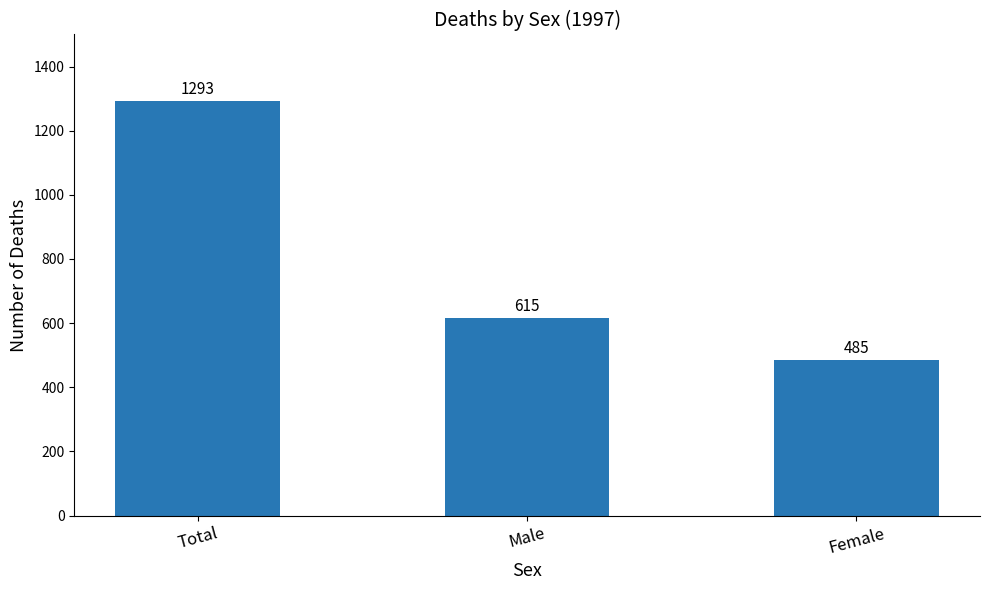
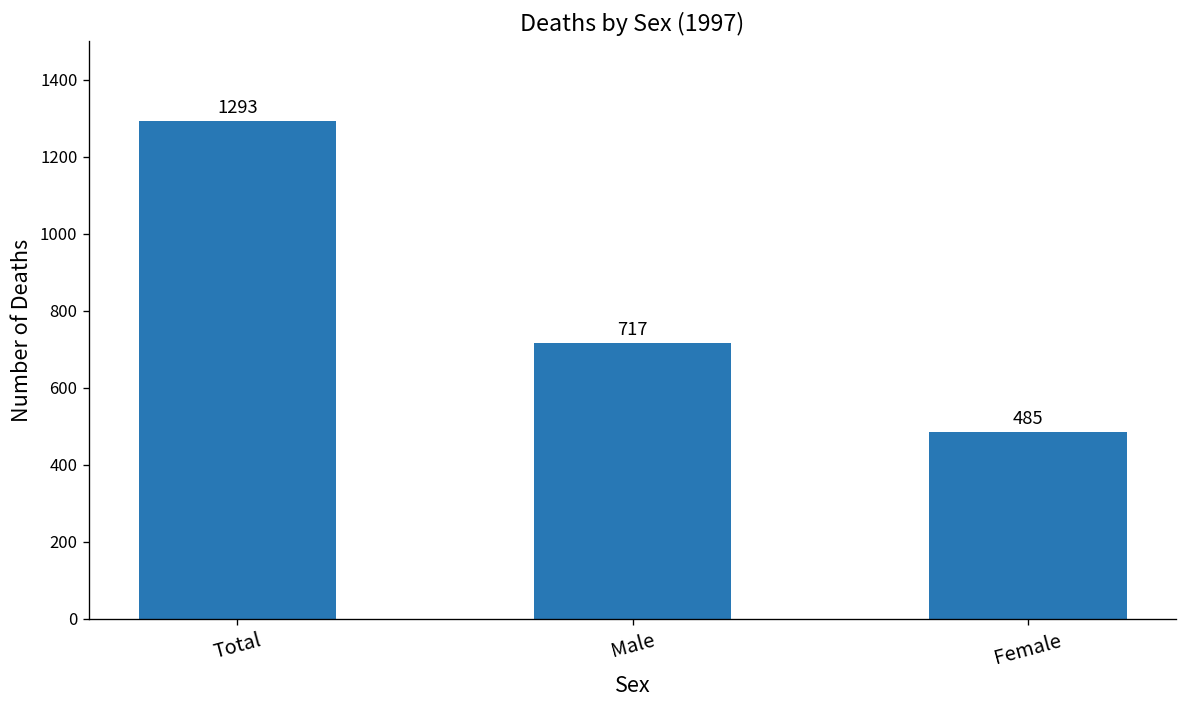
  {
    "Total": 1293,
-   "Male": 615,
+   "Male": 717,
    "Female": 485
  }
